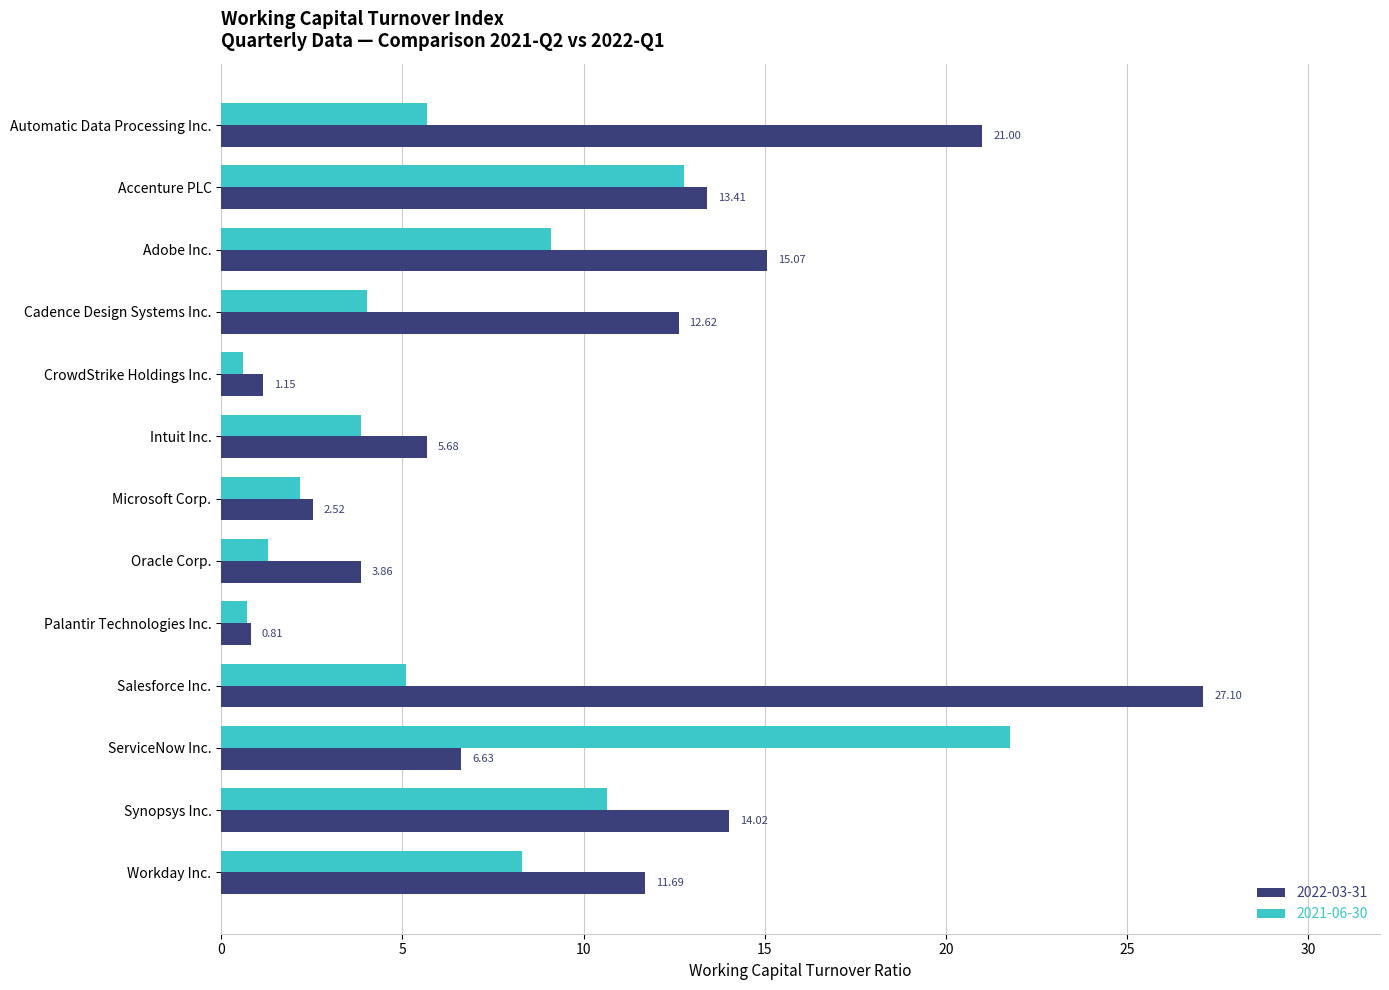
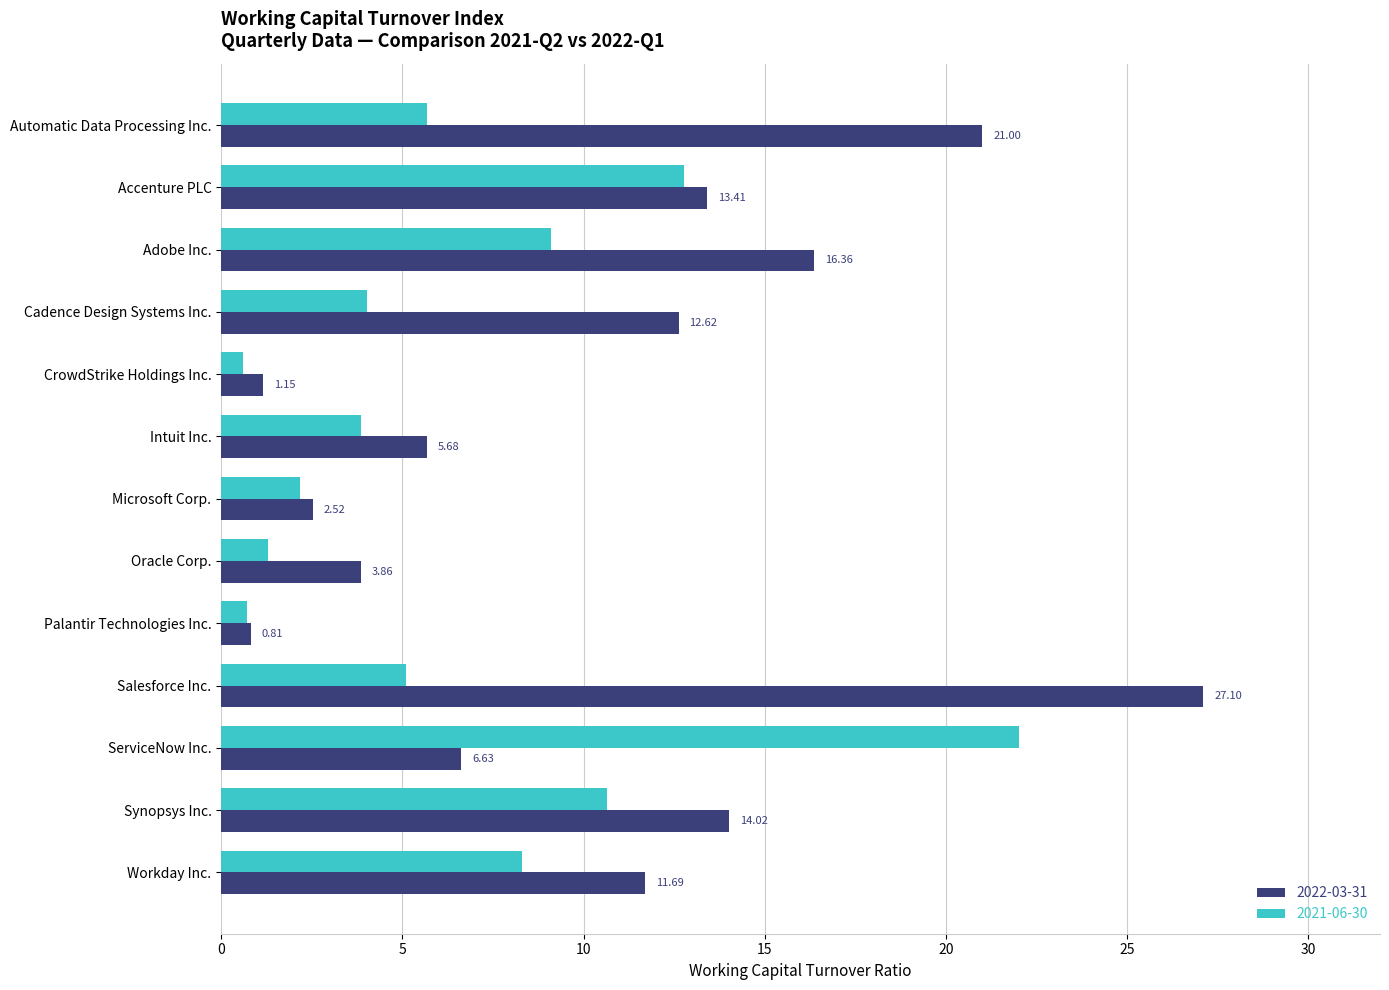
  {
    "2022-03-31": {
      "Automatic Data Processing Inc.": 21.00,
      "Accenture PLC": 13.41,
-     "Adobe Inc.": 15.07,
+     "Adobe Inc.": 16.36,
      "Cadence Design Systems Inc.": 12.62,
      "CrowdStrike Holdings Inc.": 1.15,
      "Intuit Inc.": 5.68,
      "Microsoft Corp.": 2.52,
      "Oracle Corp.": 3.86,
      "Palantir Technologies Inc.": 0.81,
      "Salesforce Inc.": 27.10,
      "ServiceNow Inc.": 6.63,
      "Synopsys Inc.": 14.02,
      "Workday Inc.": 11.69
    },
    "2021-06-30": {
      "Automatic Data Processing Inc.": 5.7,
      "Accenture PLC": 12.8,
      "Adobe Inc.": 9.1,
      "Cadence Design Systems Inc.": 4.0,
      "CrowdStrike Holdings Inc.": 0.6,
      "Intuit Inc.": 3.9,
      "Microsoft Corp.": 2.2,
      "Oracle Corp.": 1.3,
      "Palantir Technologies Inc.": 0.7,
      "Salesforce Inc.": 5.1,
-     "ServiceNow Inc.": 21.8,
+     "ServiceNow Inc.": 22.0,
      "Synopsys Inc.": 10.7,
      "Workday Inc.": 8.3
    }
  }
